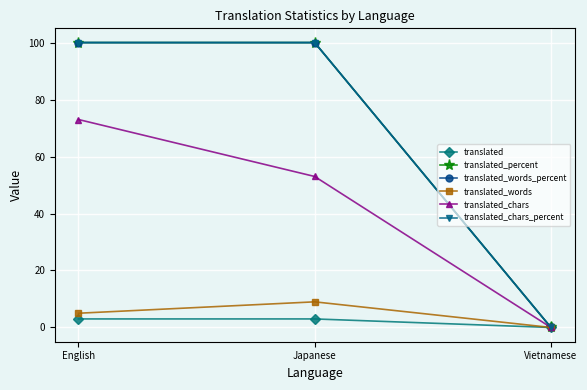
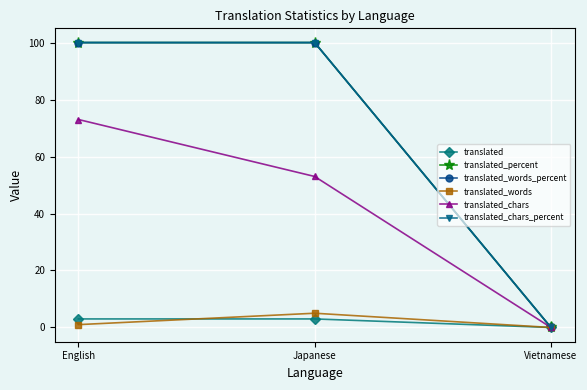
  {
    "translated_words": {
-     "English": 5,
-     "Japanese": 9
+     "English": 1,
+     "Japanese": 5
    },
    "translated_chars": {
      "English": 73,
      "Japanese": 53
    }
  }
